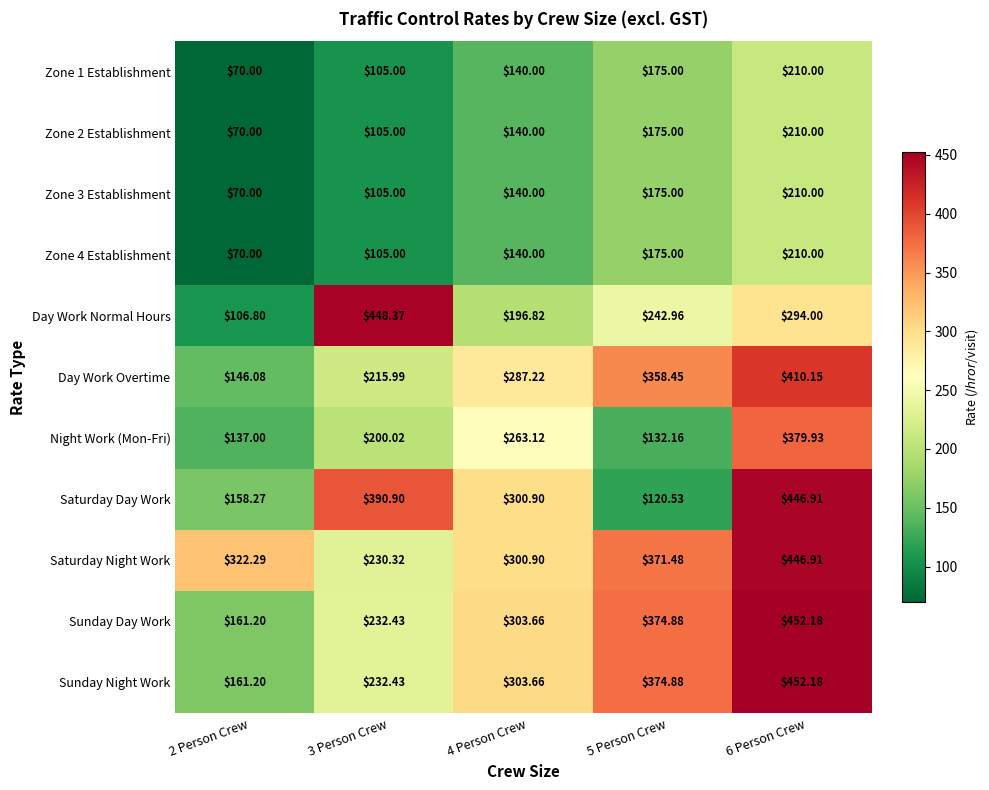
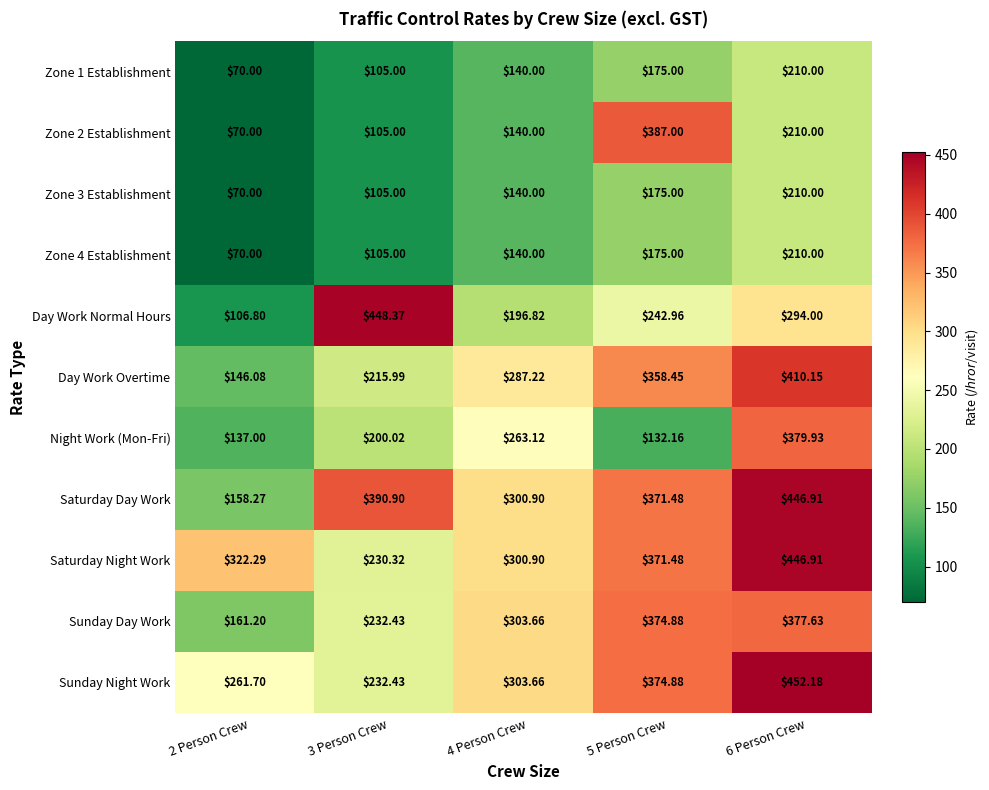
  {
    "Zone 1 Establishment": {
      "2 Person Crew": "$70.00",
      "3 Person Crew": "$105.00",
      "4 Person Crew": "$140.00",
      "5 Person Crew": "$175.00",
      "6 Person Crew": "$210.00"
    },
    "Zone 2 Establishment": {
      "2 Person Crew": "$70.00",
      "3 Person Crew": "$105.00",
      "4 Person Crew": "$140.00",
-     "5 Person Crew": "$175.00",
+     "5 Person Crew": "$387.00",
      "6 Person Crew": "$210.00"
    },
    "Zone 3 Establishment": {
      "2 Person Crew": "$70.00",
      "3 Person Crew": "$105.00",
      "4 Person Crew": "$140.00",
      "5 Person Crew": "$175.00",
      "6 Person Crew": "$210.00"
    },
    "Zone 4 Establishment": {
      "2 Person Crew": "$70.00",
      "3 Person Crew": "$105.00",
      "4 Person Crew": "$140.00",
      "5 Person Crew": "$175.00",
      "6 Person Crew": "$210.00"
    },
    "Day Work Normal Hours": {
      "2 Person Crew": "$106.80",
      "3 Person Crew": "$448.37",
      "4 Person Crew": "$196.82",
      "5 Person Crew": "$242.96",
      "6 Person Crew": "$294.00"
    },
    "Day Work Overtime": {
      "2 Person Crew": "$146.08",
      "3 Person Crew": "$215.99",
      "4 Person Crew": "$287.22",
      "5 Person Crew": "$358.45",
      "6 Person Crew": "$410.15"
    },
    "Night Work (Mon-Fri)": {
      "2 Person Crew": "$137.00",
      "3 Person Crew": "$200.02",
      "4 Person Crew": "$263.12",
      "5 Person Crew": "$132.16",
      "6 Person Crew": "$379.93"
    },
    "Saturday Day Work": {
      "2 Person Crew": "$158.27",
      "3 Person Crew": "$390.90",
      "4 Person Crew": "$300.90",
-     "5 Person Crew": "$120.53",
+     "5 Person Crew": "$371.48",
      "6 Person Crew": "$446.91"
    },
    "Saturday Night Work": {
      "2 Person Crew": "$322.29",
      "3 Person Crew": "$230.32",
      "4 Person Crew": "$300.90",
      "5 Person Crew": "$371.48",
      "6 Person Crew": "$446.91"
    },
    "Sunday Day Work": {
      "2 Person Crew": "$161.20",
      "3 Person Crew": "$232.43",
      "4 Person Crew": "$303.66",
      "5 Person Crew": "$374.88",
-     "6 Person Crew": "$452.18"
+     "6 Person Crew": "$377.63"
    },
    "Sunday Night Work": {
-     "2 Person Crew": "$161.20",
+     "2 Person Crew": "$261.70",
      "3 Person Crew": "$232.43",
      "4 Person Crew": "$303.66",
      "5 Person Crew": "$374.88",
      "6 Person Crew": "$452.18"
    }
  }
